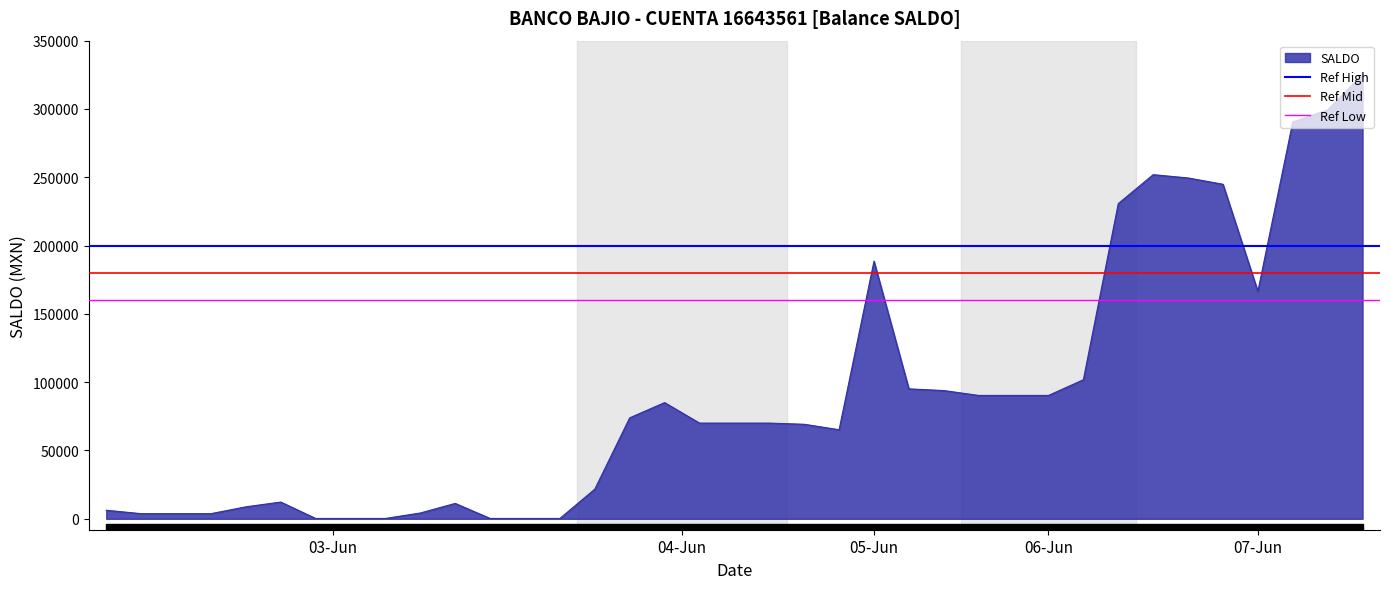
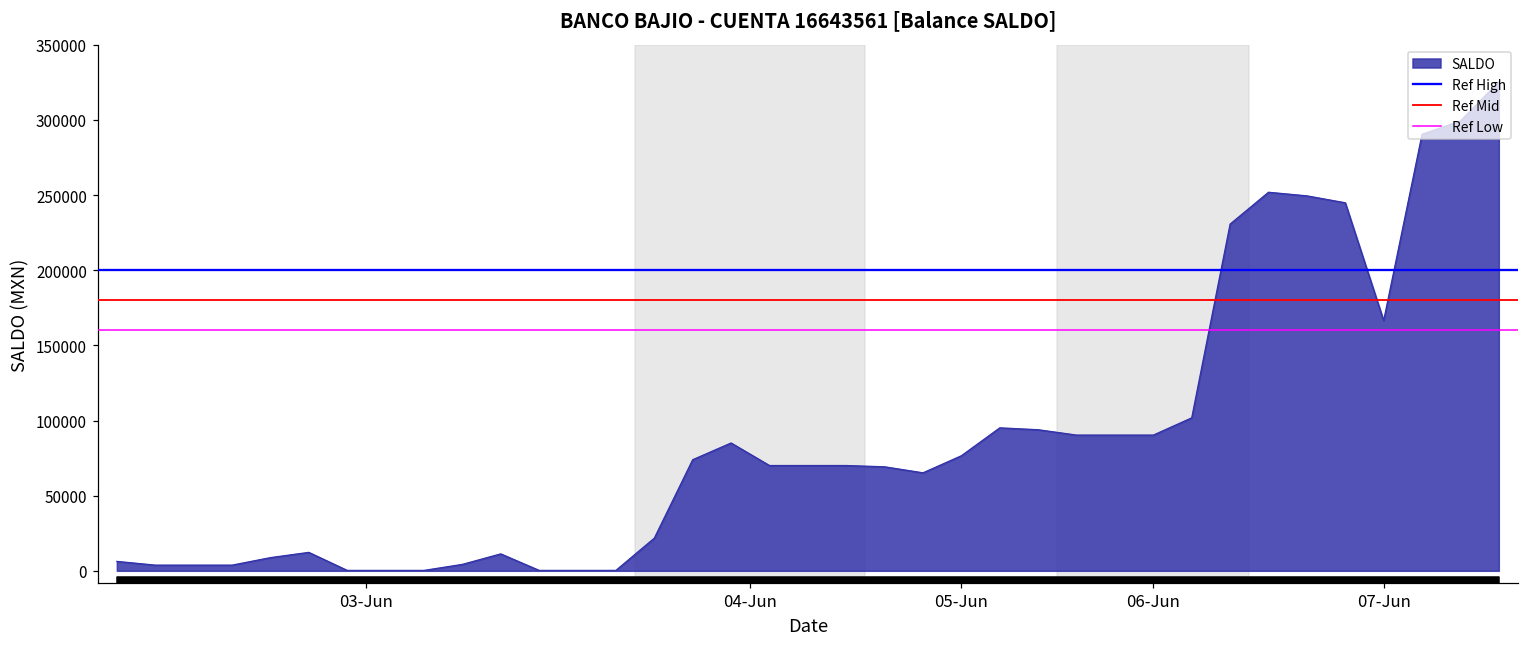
  {
    "SALDO": {
-     "05-Jun": 189000,
+     "05-Jun": 77000,
      "06-Jun": 90000,
      "07-Jun": 167000
    }
  }
